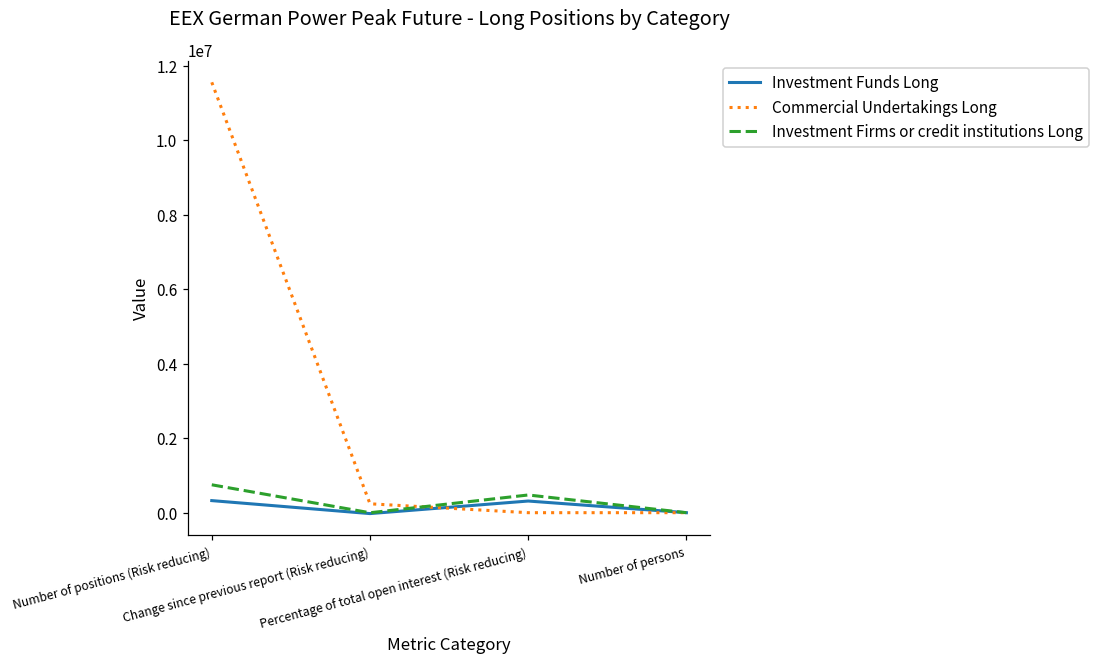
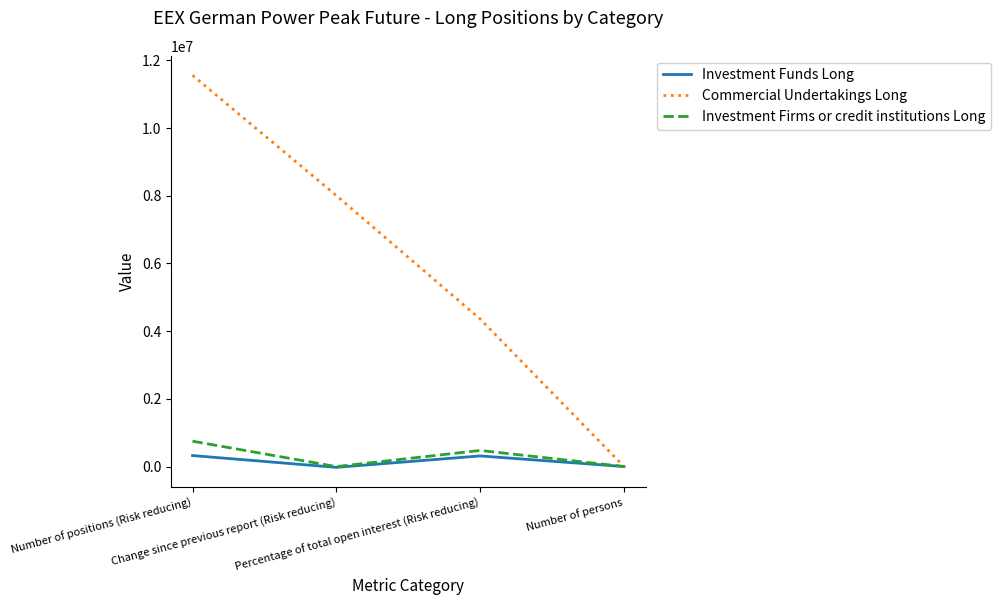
  {
    "Investment Funds Long": {
      "Number of positions (Risk reducing)": 300000,
      "Percentage of total open interest (Risk reducing)": 300000
    },
    "Commercial Undertakings Long": {
      "Number of positions (Risk reducing)": 11600000,
-     "Change since previous report (Risk reducing)": 200000,
-     "Percentage of total open interest (Risk reducing)": 0
+     "Change since previous report (Risk reducing)": 8000000,
+     "Percentage of total open interest (Risk reducing)": 4400000
    },
    "Investment Firms or credit institutions Long": {
      "Number of positions (Risk reducing)": 700000,
      "Percentage of total open interest (Risk reducing)": 500000
    }
  }
